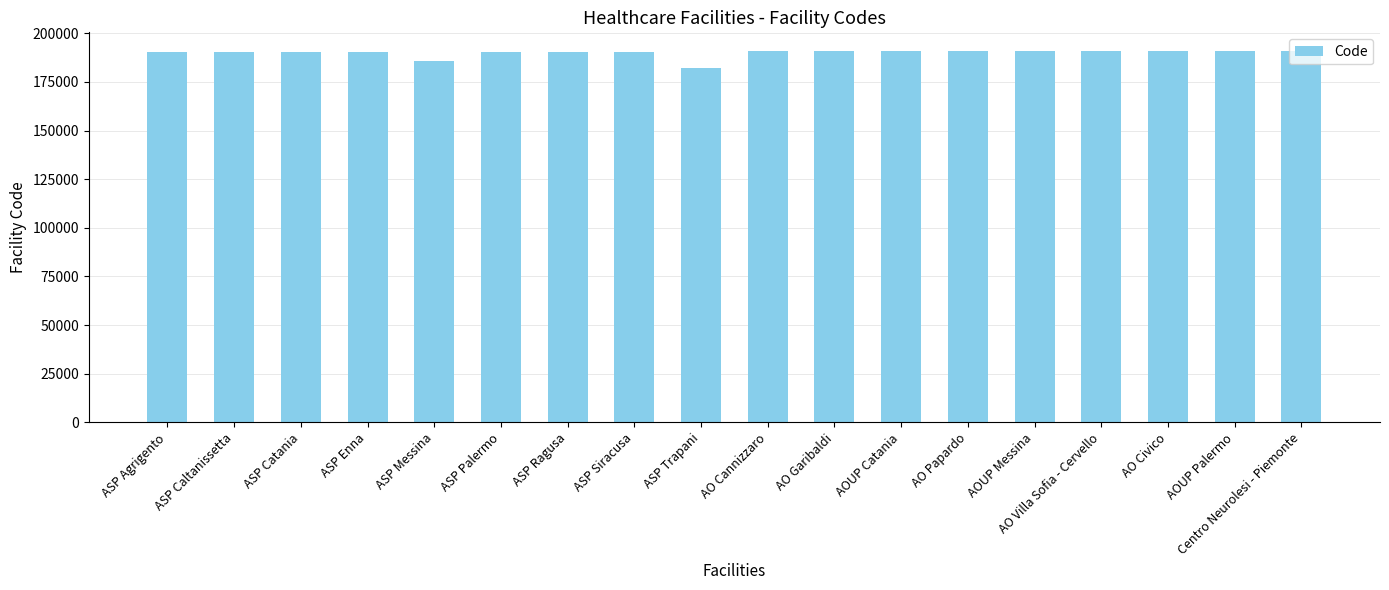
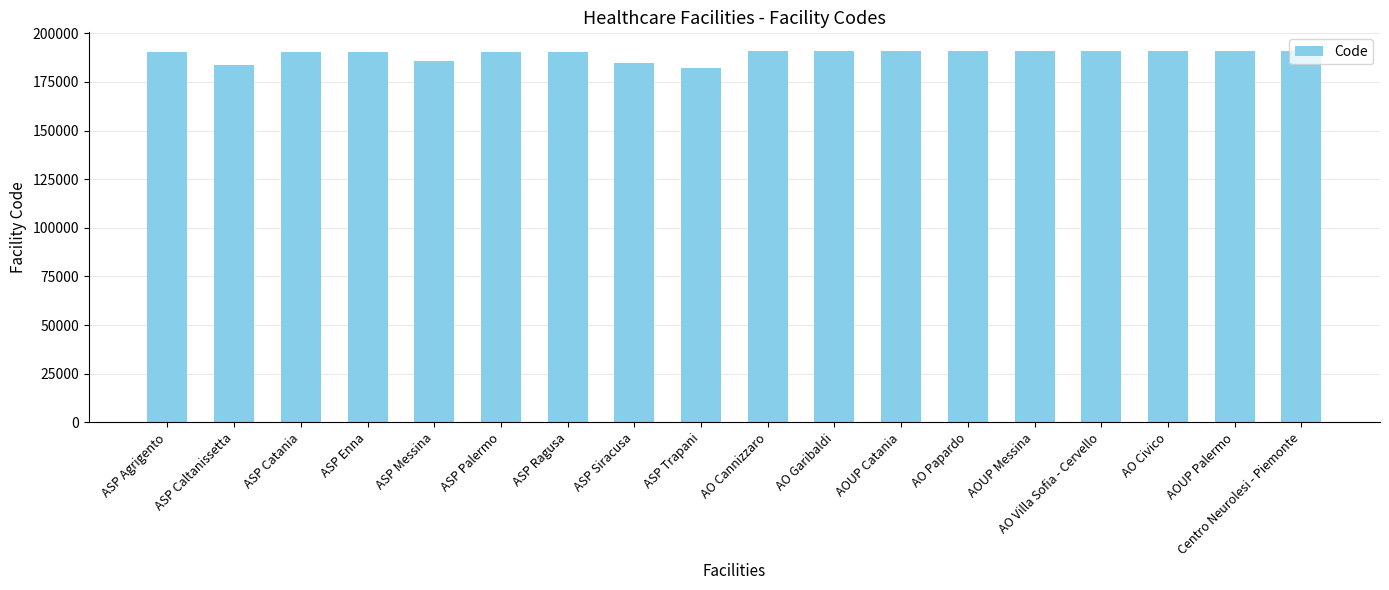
  {
    "ASP Agrigento": 190000,
-   "ASP Caltanissetta": 190000,
+   "ASP Caltanissetta": 184000,
    "ASP Catania": 190000,
    "ASP Enna": 190000,
    "ASP Messina": 186000,
    "ASP Palermo": 190000,
    "ASP Ragusa": 190000,
-   "ASP Siracusa": 190000,
+   "ASP Siracusa": 185000,
    "ASP Trapani": 182000,
    "AO Cannizzaro": 191000,
    "AO Garibaldi": 191000,
    "AOUP Catania": 191000,
    "AO Papardo": 191000,
    "AOUP Messina": 191000,
    "AO Villa Sofia - Cervello": 191000,
    "AO Civico": 191000,
    "AOUP Palermo": 191000
  }
